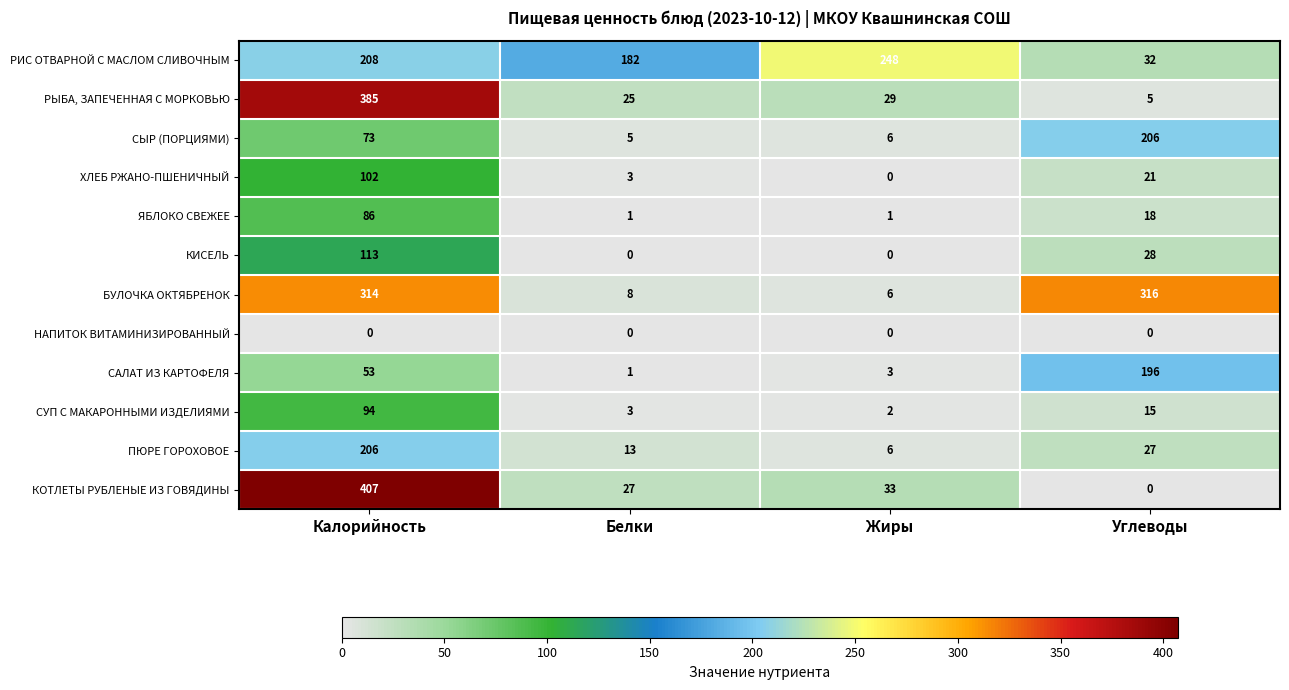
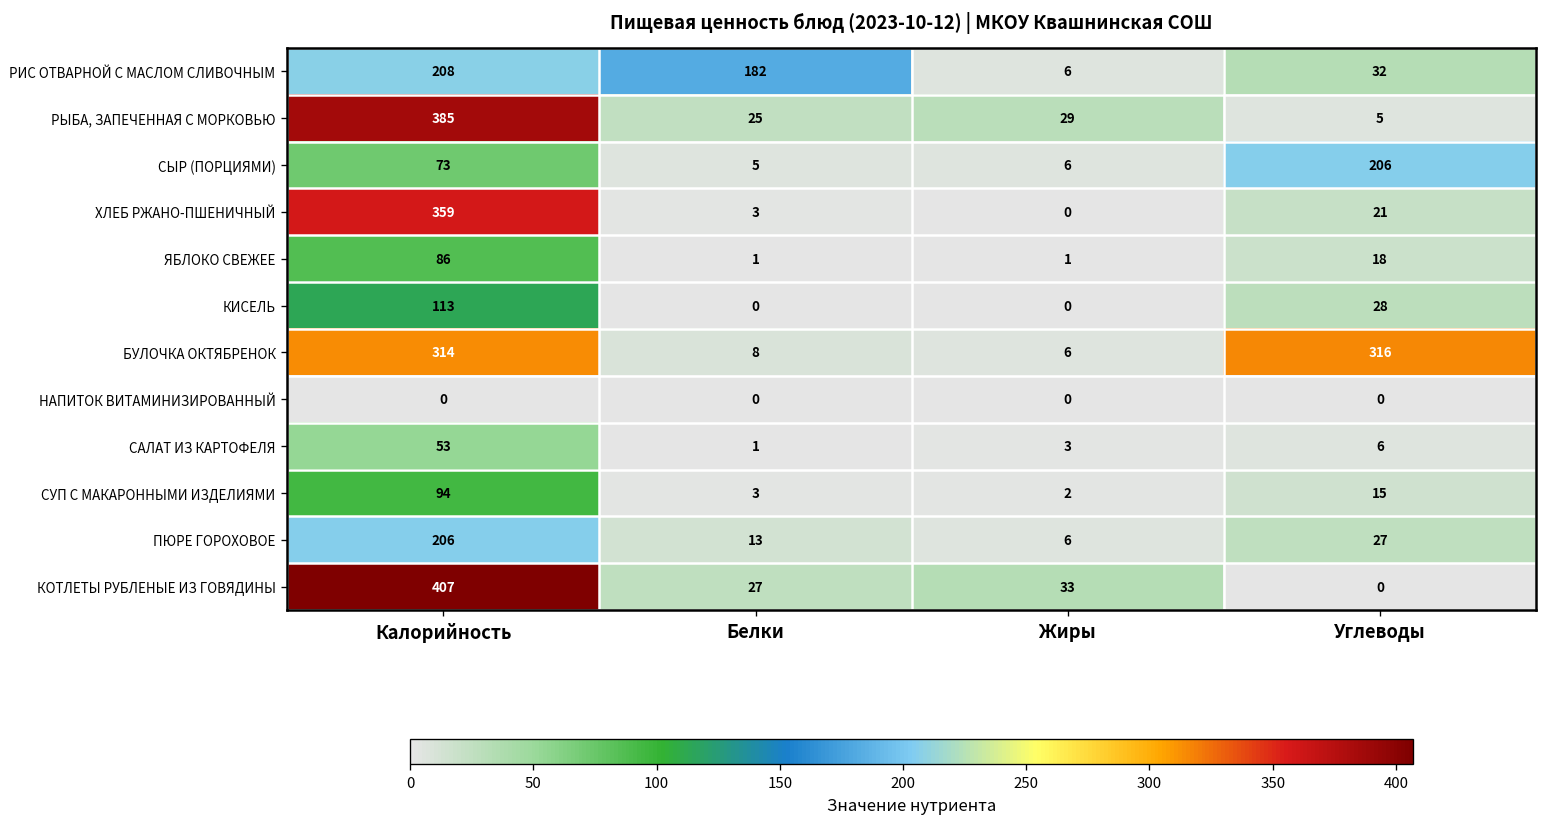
  {
    "РИС ОТВАРНОЙ С МАСЛОМ СЛИВОЧНЫМ": {
      "Калорийность": 208,
      "Белки": 182,
-     "Жиры": 248,
+     "Жиры": 6,
      "Углеводы": 32
    },
    "РЫБА, ЗАПЕЧЕННАЯ С МОРКОВЬЮ": {
      "Калорийность": 385,
      "Белки": 25,
      "Жиры": 29,
      "Углеводы": 5
    },
    "СЫР (ПОРЦИЯМИ)": {
      "Калорийность": 73,
      "Белки": 5,
      "Жиры": 6,
      "Углеводы": 206
    },
    "ХЛЕБ РЖАНО-ПШЕНИЧНЫЙ": {
-     "Калорийность": 102,
+     "Калорийность": 359,
      "Белки": 3,
      "Жиры": 0,
      "Углеводы": 21
    },
    "ЯБЛОКО СВЕЖЕЕ": {
      "Калорийность": 86,
      "Белки": 1,
      "Жиры": 1,
      "Углеводы": 18
    },
    "КИСЕЛЬ": {
      "Калорийность": 113,
      "Белки": 0,
      "Жиры": 0,
      "Углеводы": 28
    },
    "БУЛОЧКА ОКТЯБРЕНОК": {
      "Калорийность": 314,
      "Белки": 8,
      "Жиры": 6,
      "Углеводы": 316
    },
    "НАПИТОК ВИТАМИНИЗИРОВАННЫЙ": {
      "Калорийность": 0,
      "Белки": 0,
      "Жиры": 0,
      "Углеводы": 0
    },
    "САЛАТ ИЗ КАРТОФЕЛЯ": {
      "Калорийность": 53,
      "Белки": 1,
      "Жиры": 3,
-     "Углеводы": 196
+     "Углеводы": 6
    },
    "СУП С МАКАРОННЫМИ ИЗДЕЛИЯМИ": {
      "Калорийность": 94,
      "Белки": 3,
      "Жиры": 2,
      "Углеводы": 15
    },
    "ПЮРЕ ГОРОХОВОЕ": {
      "Калорийность": 206,
      "Белки": 13,
      "Жиры": 6,
      "Углеводы": 27
    },
    "КОТЛЕТЫ РУБЛЕНЫЕ ИЗ ГОВЯДИНЫ": {
      "Калорийность": 407,
      "Белки": 27,
      "Жиры": 33,
      "Углеводы": 0
    }
  }
